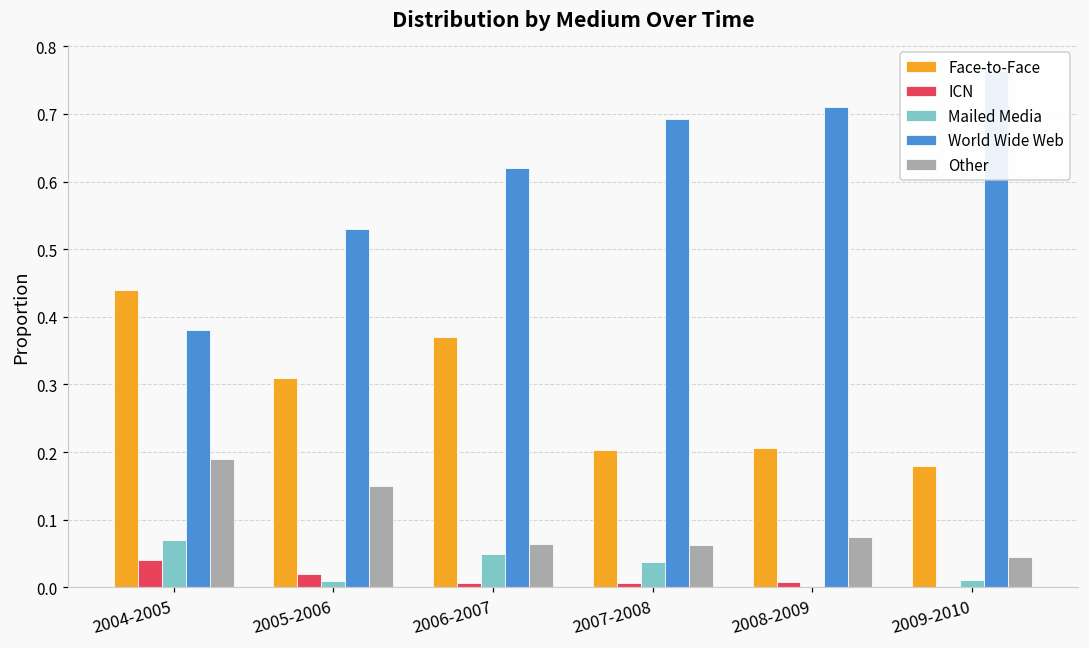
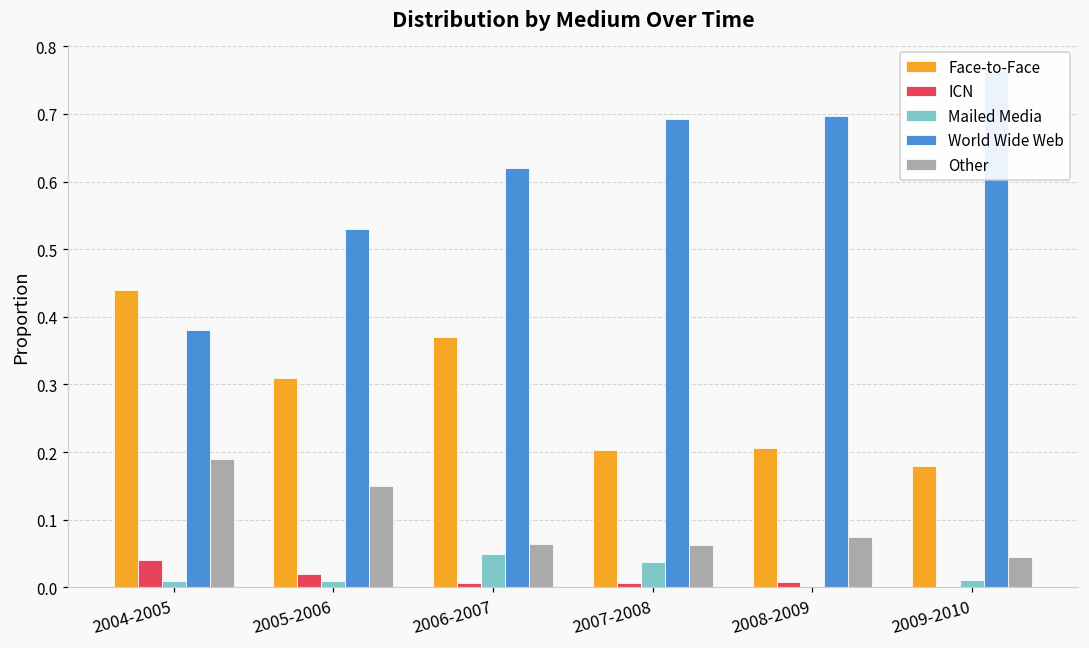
  {
    "Face-to-Face": {
      "2004-2005": 0.44,
      "2005-2006": 0.31,
      "2006-2007": 0.37,
      "2007-2008": 0.20,
      "2008-2009": 0.21,
      "2009-2010": 0.18
    },
    "ICN": {
      "2004-2005": 0.04,
      "2005-2006": 0.02,
      "2006-2007": 0.01,
      "2007-2008": 0.01,
      "2008-2009": 0.01,
      "2009-2010": 0.00
    },
    "Mailed Media": {
-     "2004-2005": 0.07,
+     "2004-2005": 0.01,
      "2005-2006": 0.01,
      "2006-2007": 0.05,
      "2007-2008": 0.04,
      "2008-2009": 0.00,
      "2009-2010": 0.01
    },
    "World Wide Web": {
      "2004-2005": 0.38,
      "2005-2006": 0.53,
      "2006-2007": 0.62,
      "2007-2008": 0.69,
-     "2008-2009": 0.71
+     "2008-2009": 0.70
    },
    "Other": {
      "2004-2005": 0.19,
      "2005-2006": 0.15,
      "2006-2007": 0.06,
      "2007-2008": 0.06,
      "2008-2009": 0.08,
      "2009-2010": 0.05
    }
  }
